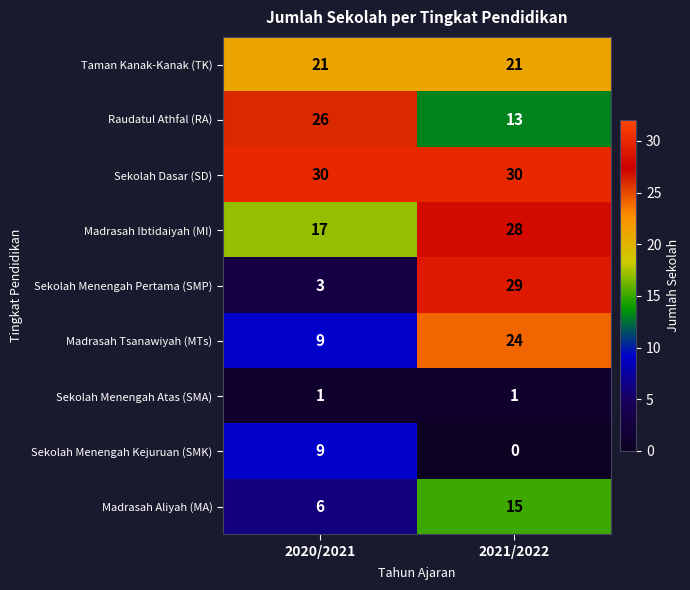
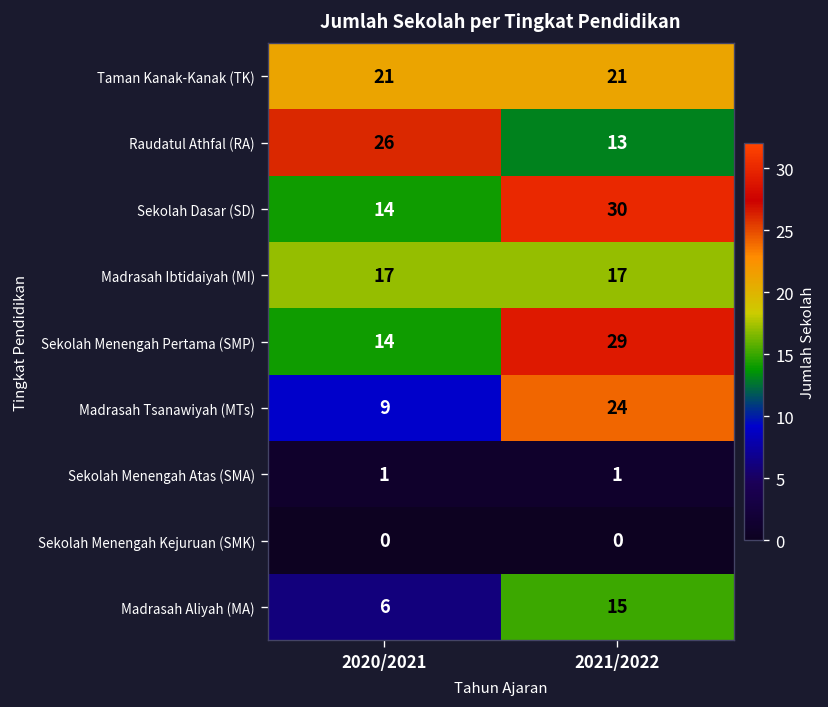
  {
    "Taman Kanak-Kanak (TK)": {
      "2020/2021": 21,
      "2021/2022": 21
    },
    "Raudatul Athfal (RA)": {
      "2020/2021": 26,
      "2021/2022": 13
    },
    "Sekolah Dasar (SD)": {
-     "2020/2021": 30,
+     "2020/2021": 14,
      "2021/2022": 30
    },
    "Madrasah Ibtidaiyah (MI)": {
      "2020/2021": 17,
-     "2021/2022": 28
+     "2021/2022": 17
    },
    "Sekolah Menengah Pertama (SMP)": {
-     "2020/2021": 3,
+     "2020/2021": 14,
      "2021/2022": 29
    },
    "Madrasah Tsanawiyah (MTs)": {
      "2020/2021": 9,
      "2021/2022": 24
    },
    "Sekolah Menengah Atas (SMA)": {
      "2020/2021": 1,
      "2021/2022": 1
    },
    "Sekolah Menengah Kejuruan (SMK)": {
-     "2020/2021": 9,
+     "2020/2021": 0,
      "2021/2022": 0
    },
    "Madrasah Aliyah (MA)": {
      "2020/2021": 6,
      "2021/2022": 15
    }
  }
